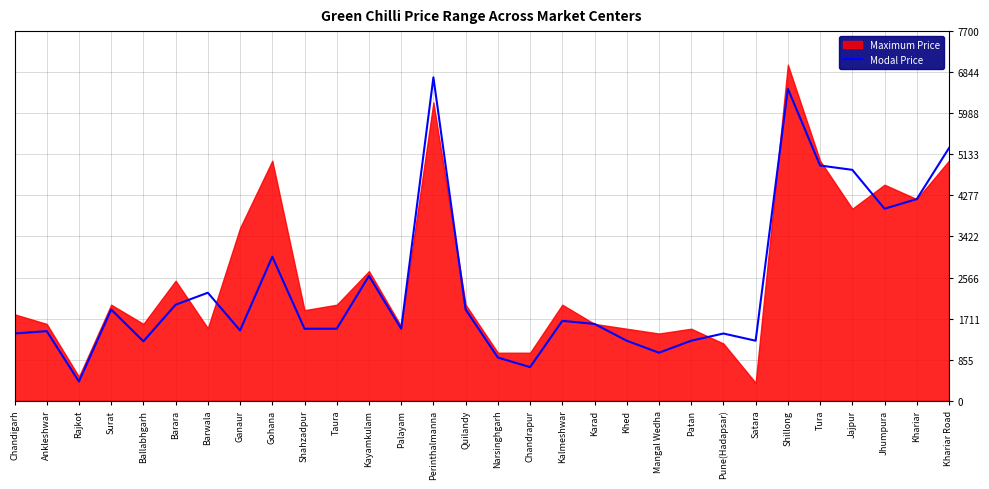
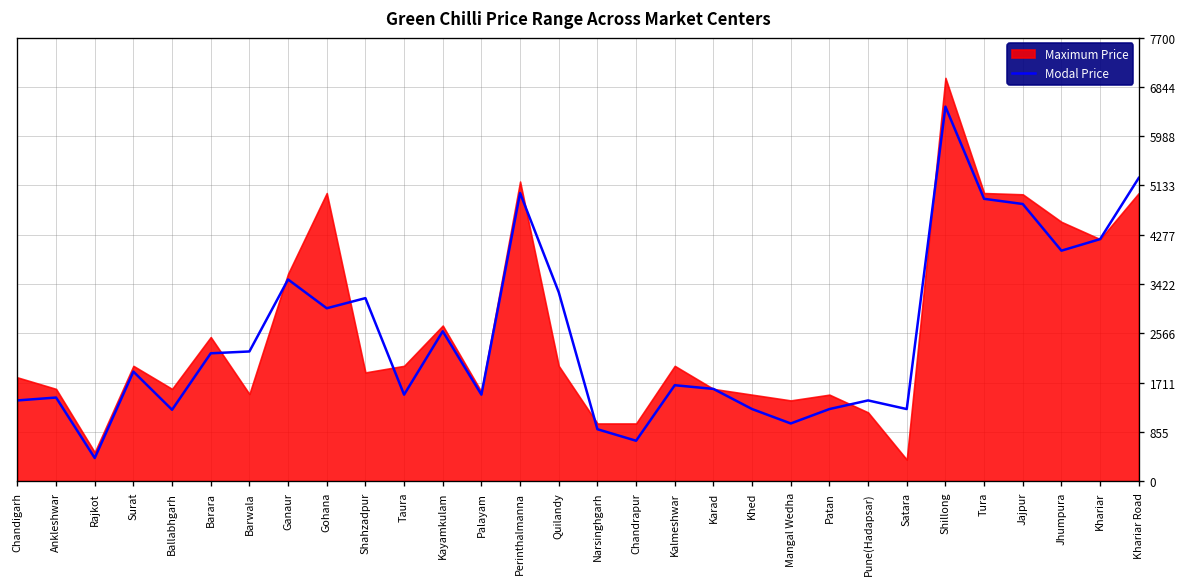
  {
    "Modal Price": {
      "Chandigarh": 1400,
      "Ankleshwar": 1500,
      "Rajkot": 400,
      "Surat": 1900,
      "Ballabhgarh": 1200,
-     "Barara": 2000,
+     "Barara": 2200,
      "Barwala": 2300,
-     "Ganaur": 1500,
+     "Ganaur": 3500,
      "Gohana": 3000,
-     "Shahzadpur": 1500,
+     "Shahzadpur": 3200,
      "Taura": 1500,
      "Kayamkulam": 2600,
-     "Perinthalmanna": 6700,
-     "Quilandy": 1900,
+     "Perinthalmanna": 5000,
+     "Quilandy": 3300,
      "Narsinghgarh": 900,
      "Chandrapur": 700,
      "Kalmeshwar": 1700,
      "Khed": 1300,
      "Mangal Wedha": 1000,
      "Patan": 1300,
      "Pune(Hadapsar)": 1400,
      "Satara": 1300,
      "Shillong": 6500,
      "Tura": 4900,
      "Jajpur": 4800,
      "Jhumpura": 4000,
      "Khariar Road": 5300
    },
    "Maximum Price": {
      "Chandigarh": 1800,
      "Ankleshwar": 1600,
      "Rajkot": 500,
      "Surat": 2000,
      "Ballabhgarh": 1600,
      "Barara": 2500,
      "Barwala": 1500,
      "Ganaur": 3600,
      "Gohana": 5000,
      "Shahzadpur": 1900,
      "Taura": 2000,
      "Kayamkulam": 2700,
-     "Perinthalmanna": 6200,
+     "Perinthalmanna": 5200,
      "Quilandy": 2000,
      "Narsinghgarh": 1000,
      "Chandrapur": 1000,
      "Kalmeshwar": 2000,
      "Khed": 1500,
      "Mangal Wedha": 1400,
      "Patan": 1500,
      "Pune(Hadapsar)": 1200,
      "Satara": 400,
      "Shillong": 7000,
      "Tura": 5000,
-     "Jajpur": 4000,
+     "Jajpur": 5000,
      "Jhumpura": 4500,
      "Khariar Road": 5000
    }
  }
